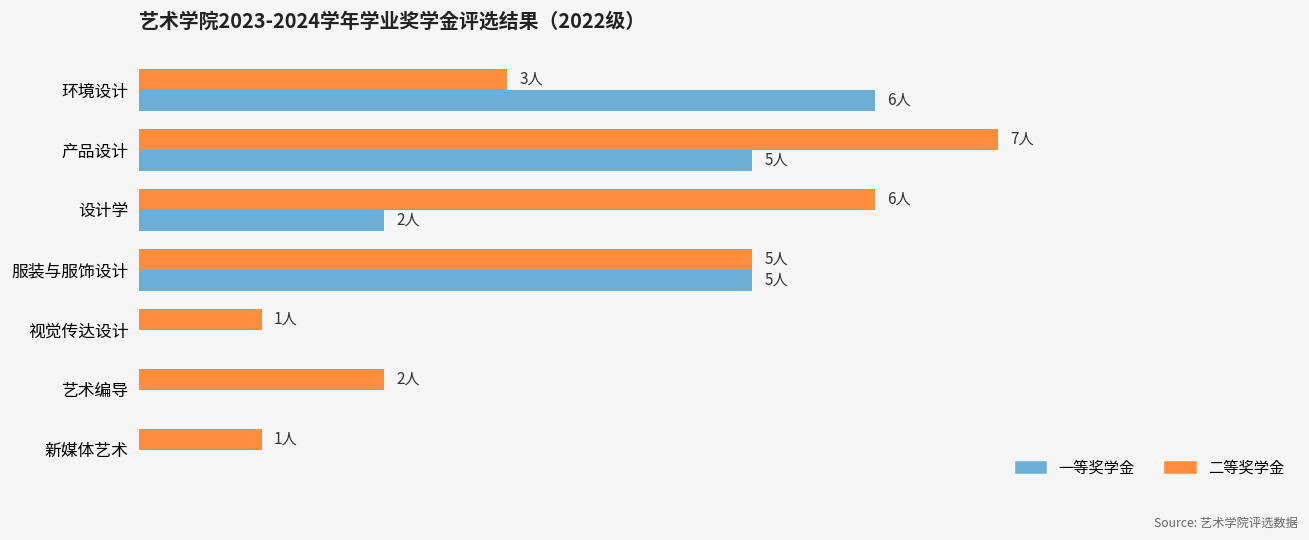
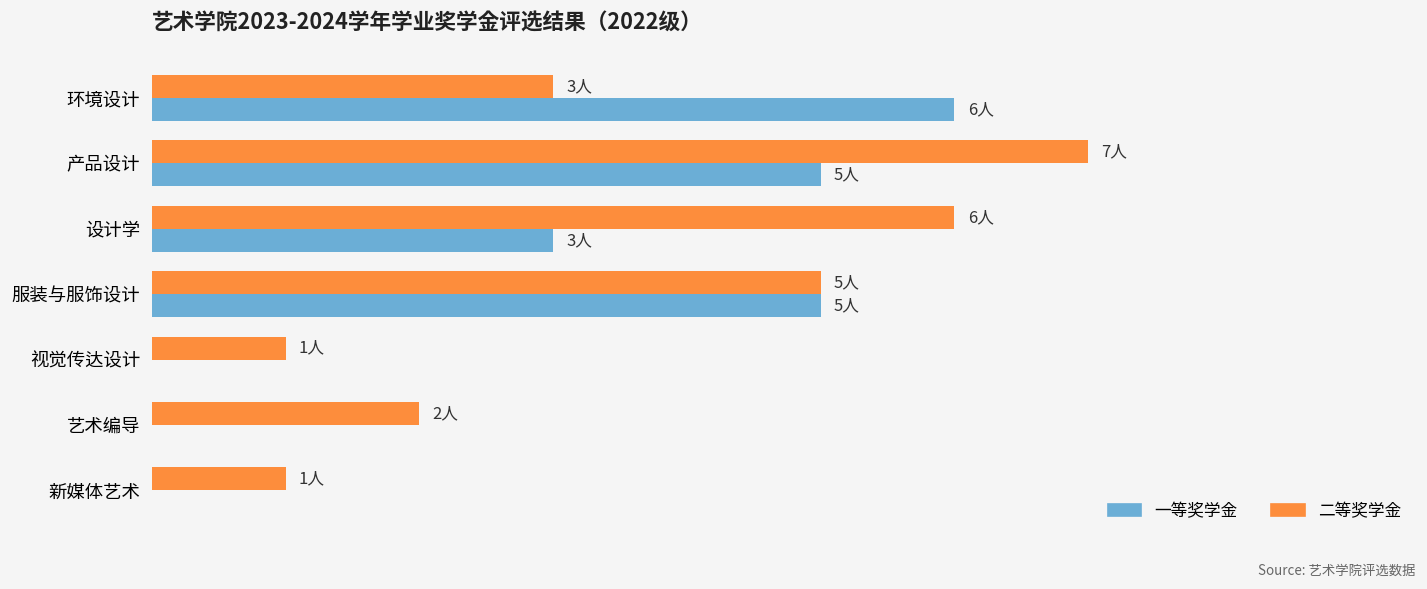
  {
    "一等奖学金": {
      "环境设计": "6人",
      "产品设计": "5人",
-     "设计学": "2人",
+     "设计学": "3人",
      "服装与服饰设计": "5人"
    },
    "二等奖学金": {
      "环境设计": "3人",
      "产品设计": "7人",
      "设计学": "6人",
      "服装与服饰设计": "5人",
      "视觉传达设计": "1人",
      "艺术编导": "2人",
      "新媒体艺术": "1人"
    }
  }
